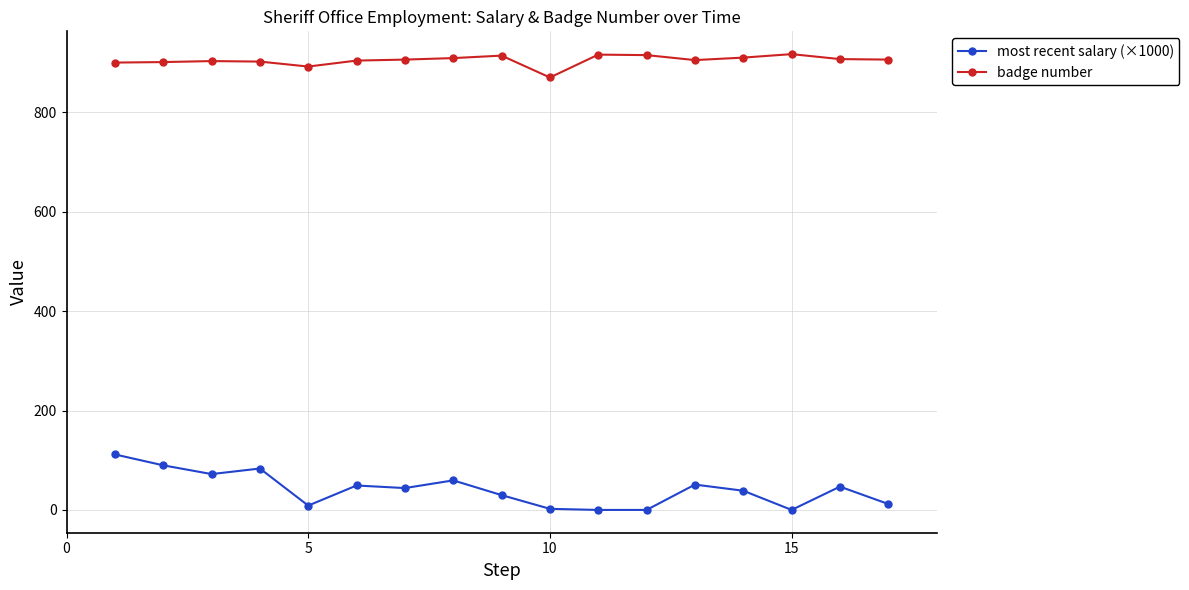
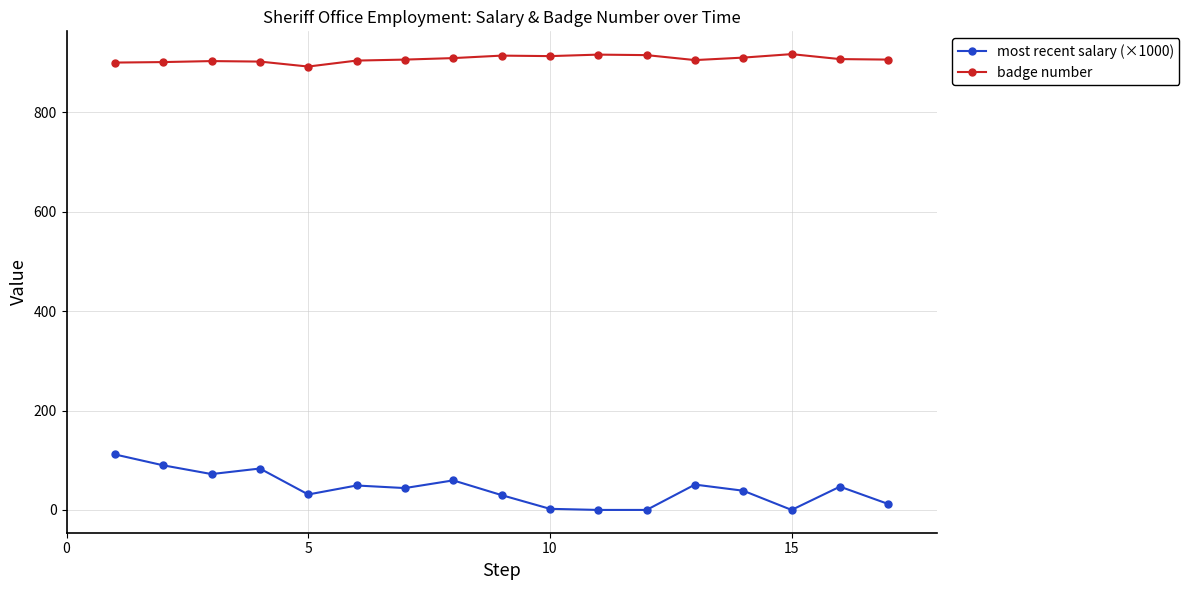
  {
    "most recent salary (×1000)": {
-     "5": 10,
+     "5": 30,
      "10": 0,
      "15": 0
    },
    "badge number": {
      "5": 890,
-     "10": 870,
+     "10": 910,
      "15": 920
    }
  }
